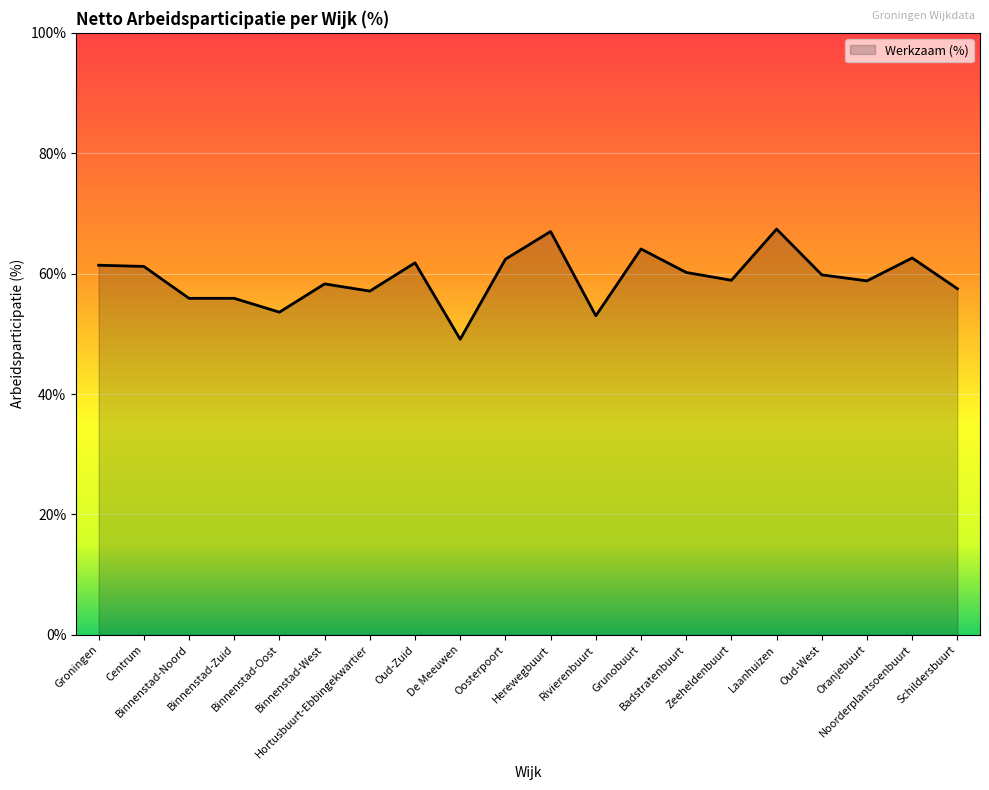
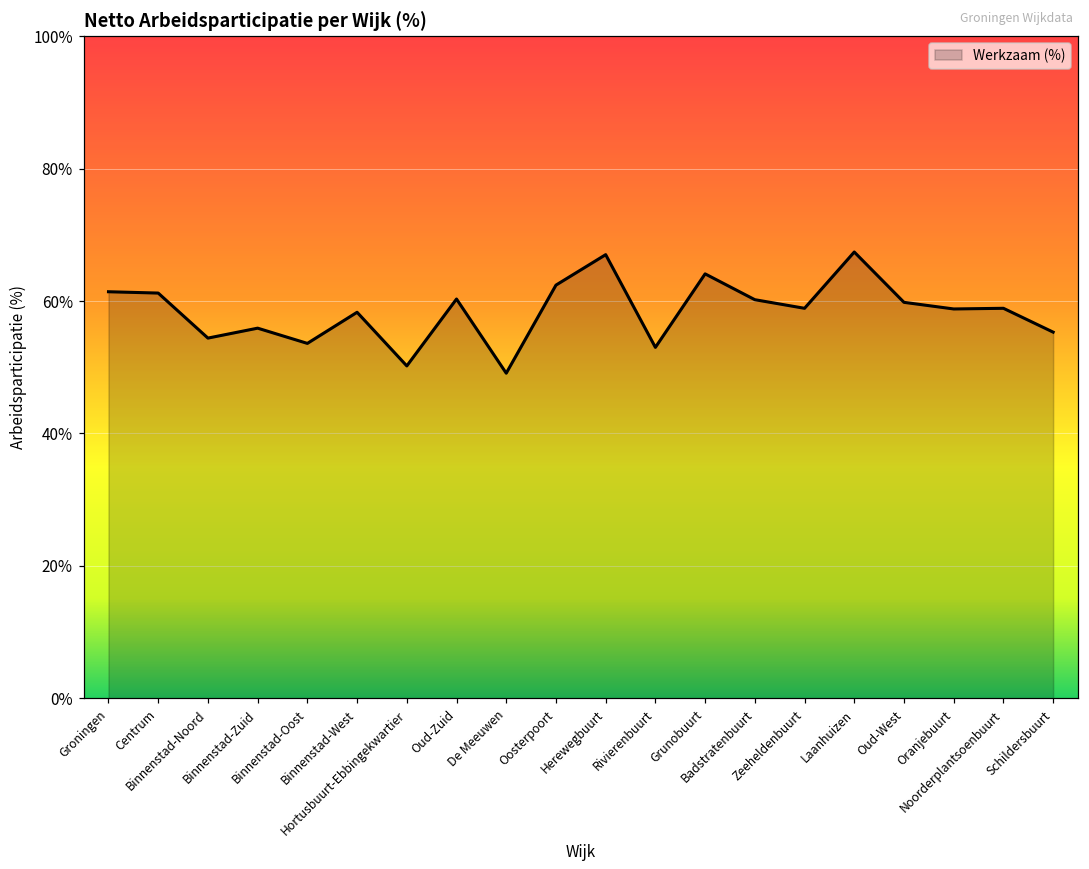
  {
    "Groningen": "61%",
    "Centrum": "61%",
-   "Binnenstad-Noord": "56%",
+   "Binnenstad-Noord": "54%",
    "Binnenstad-Zuid": "56%",
    "Binnenstad-Oost": "54%",
    "Binnenstad-West": "58%",
-   "Hortusbuurt-Ebbingekwartier": "57%",
-   "Oud-Zuid": "62%",
+   "Hortusbuurt-Ebbingekwartier": "50%",
+   "Oud-Zuid": "60%",
    "De Meeuwen": "49%",
    "Oosterpoort": "62%",
    "Herewegbuurt": "67%",
    "Rivierenbuurt": "53%",
    "Grunobuurt": "64%",
    "Badstratenbuurt": "60%",
    "Zeeheldenbuurt": "59%",
    "Laanhuizen": "67%",
    "Oud-West": "60%",
    "Oranjebuurt": "59%",
-   "Noorderplantsoenbuurt": "63%",
-   "Schildersbuurt": "58%"
+   "Noorderplantsoenbuurt": "59%",
+   "Schildersbuurt": "55%"
  }
